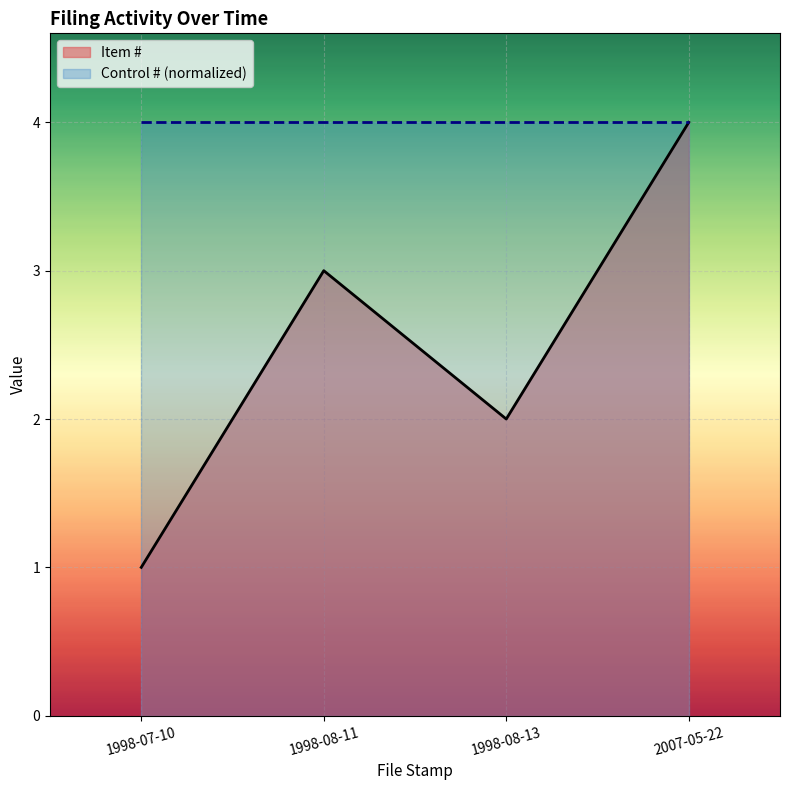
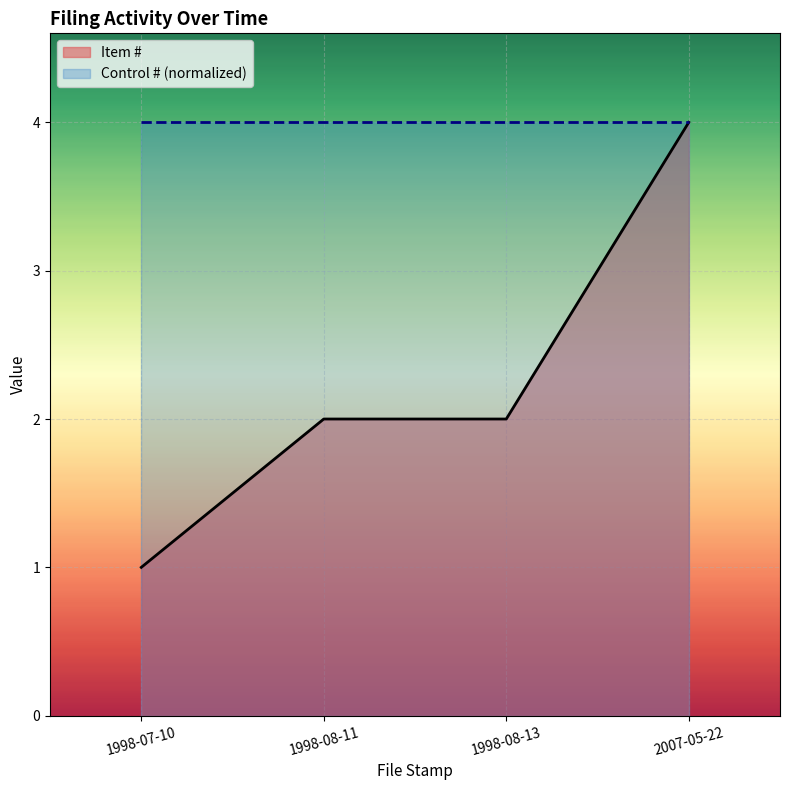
  {
    "Item #": {
      "1998-07-10": 1,
-     "1998-08-11": 3,
+     "1998-08-11": 2,
      "1998-08-13": 2
    },
    "Control # (normalized)": {
      "1998-07-10": 4,
      "1998-08-11": 4,
      "1998-08-13": 4
    }
  }
